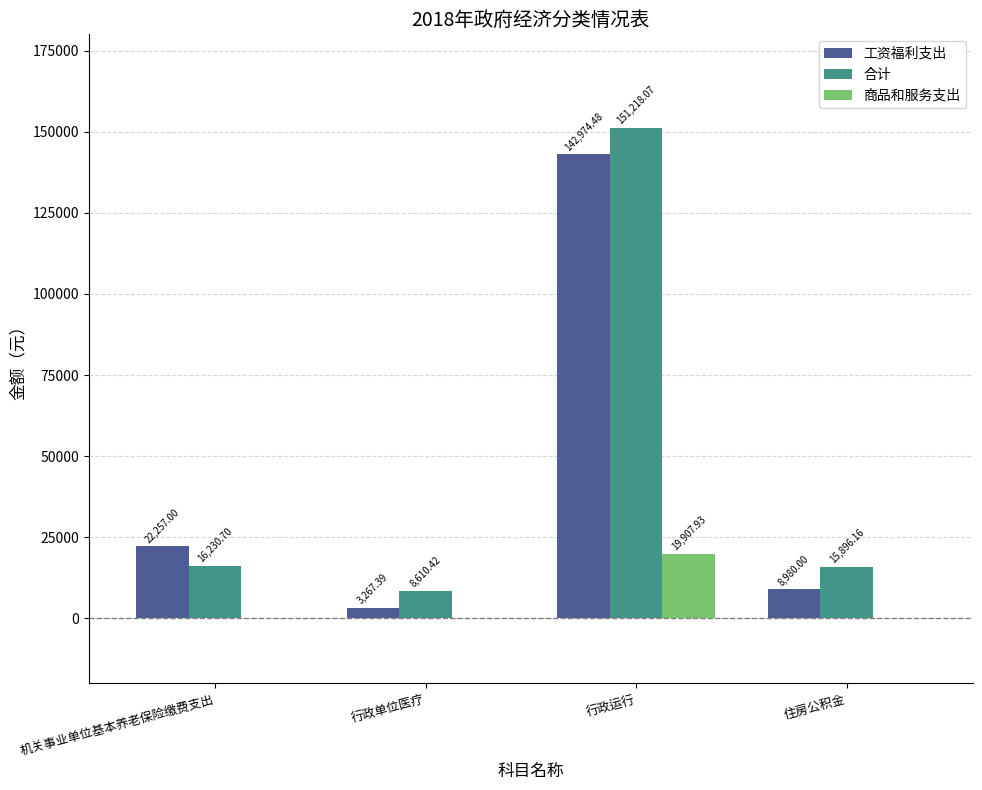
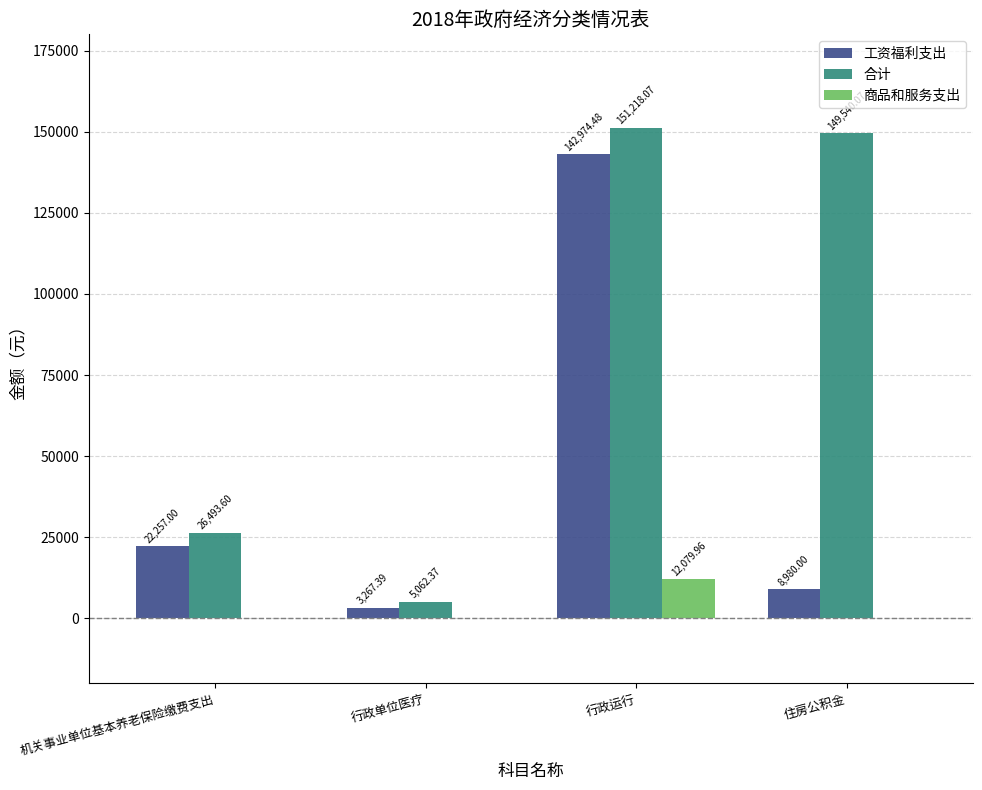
  {
    "工资福利支出": {
      "机关事业单位基本养老保险缴费支出": "22,257.00",
      "行政单位医疗": "3,267.39",
      "行政运行": "142,974.48",
      "住房公积金": "8,980.00"
    },
    "合计": {
-     "机关事业单位基本养老保险缴费支出": "16,230.70",
-     "行政单位医疗": "8,610.42",
+     "机关事业单位基本养老保险缴费支出": "26,493.60",
+     "行政单位医疗": "5,062.37",
      "行政运行": "151,218.07",
-     "住房公积金": "16000"
+     "住房公积金": "150000"
    },
    "商品和服务支出": {
-     "行政运行": "19,907.93"
+     "行政运行": "12,079.96"
    }
  }
